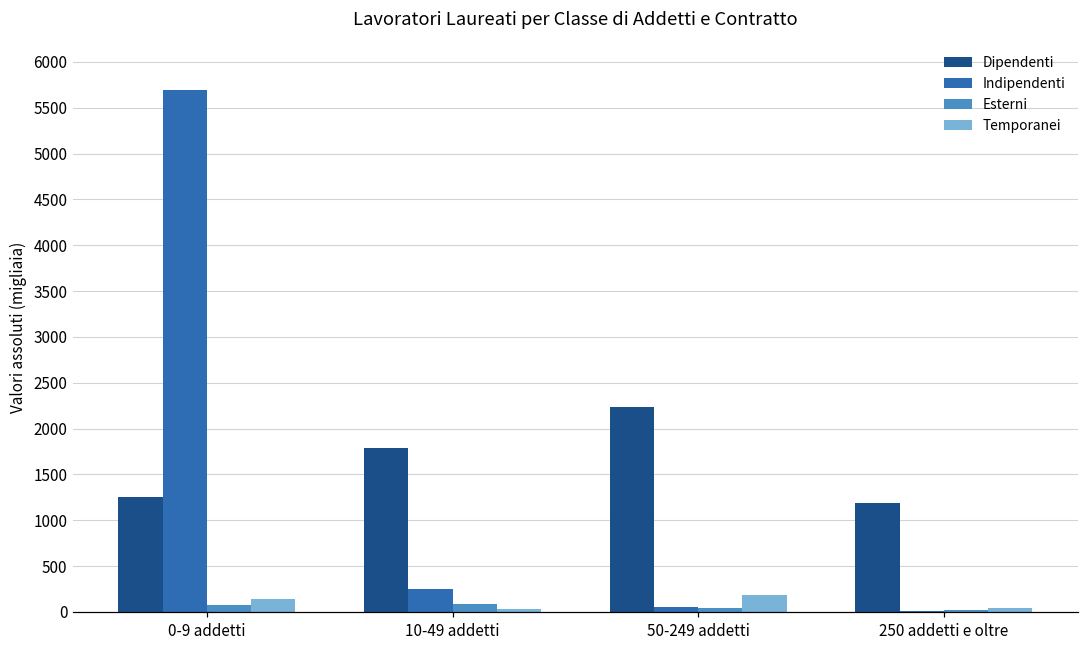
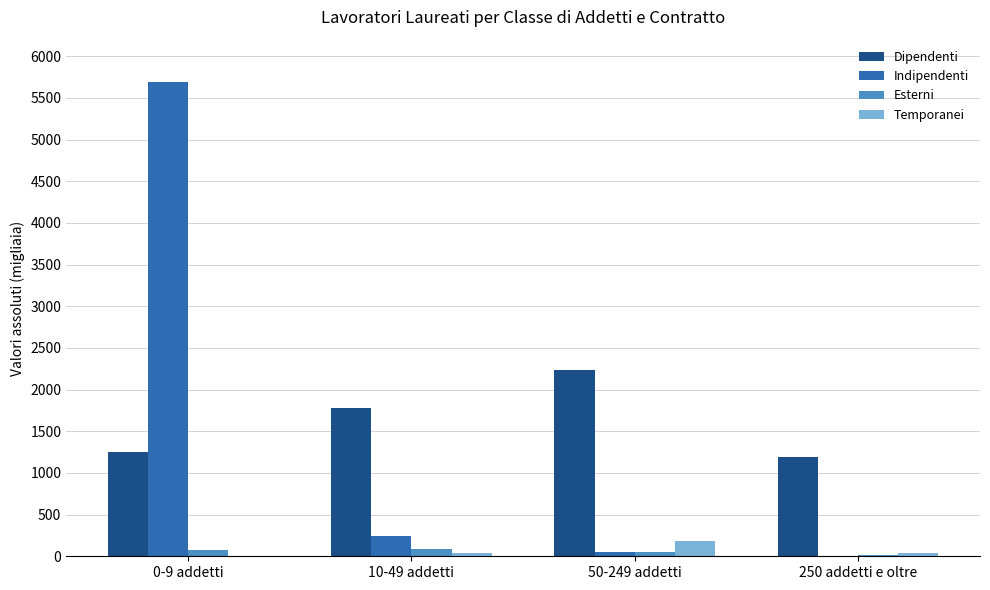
  {
    "Temporanei": {
-     "0-9 addetti": 100,
+     "0-9 addetti": 0,
      "10-49 addetti": 0,
      "50-249 addetti": 200,
      "250 addetti e oltre": 0
    }
  }
